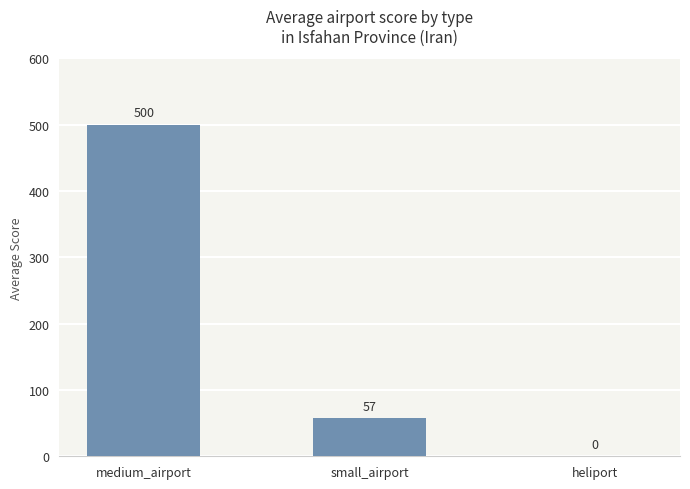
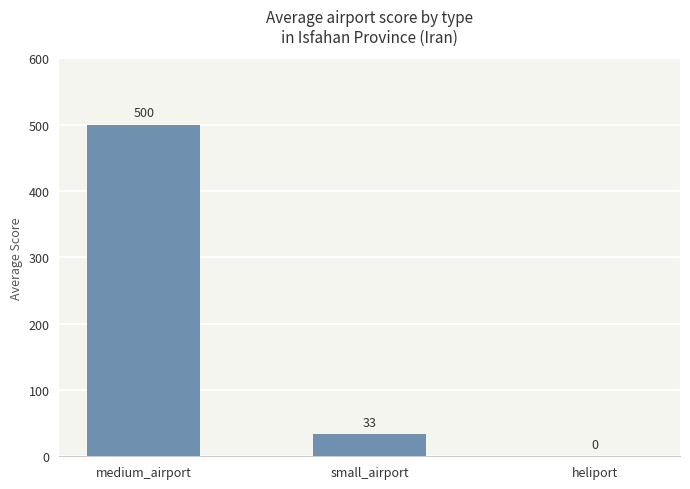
  {
    "medium_airport": 500,
-   "small_airport": 57,
+   "small_airport": 33,
    "heliport": 0
  }
